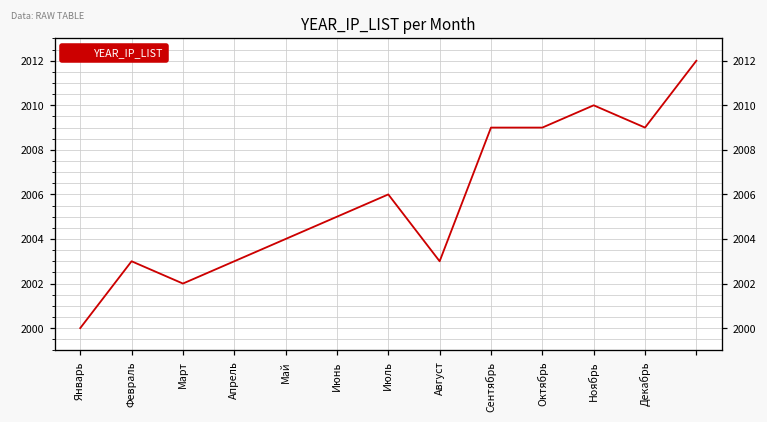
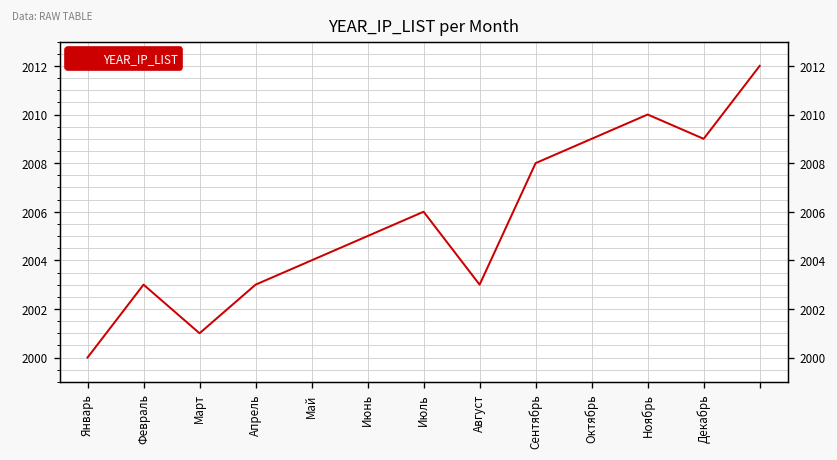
  {
    "Январь": 2000,
    "Февраль": 2003,
-   "Март": 2002,
+   "Март": 2001,
    "Апрель": 2003,
    "Май": 2004,
    "Июнь": 2005,
    "Июль": 2006,
    "Август": 2003,
-   "Сентябрь": 2009,
+   "Сентябрь": 2008,
    "Октябрь": 2009,
    "Ноябрь": 2010,
    "Декабрь": 2009
  }
